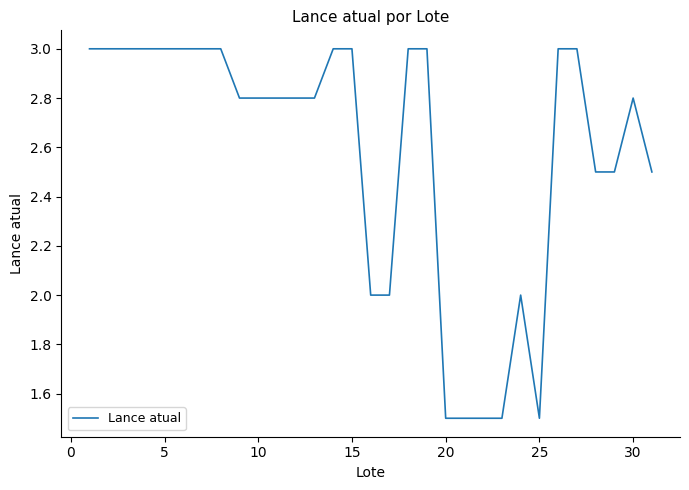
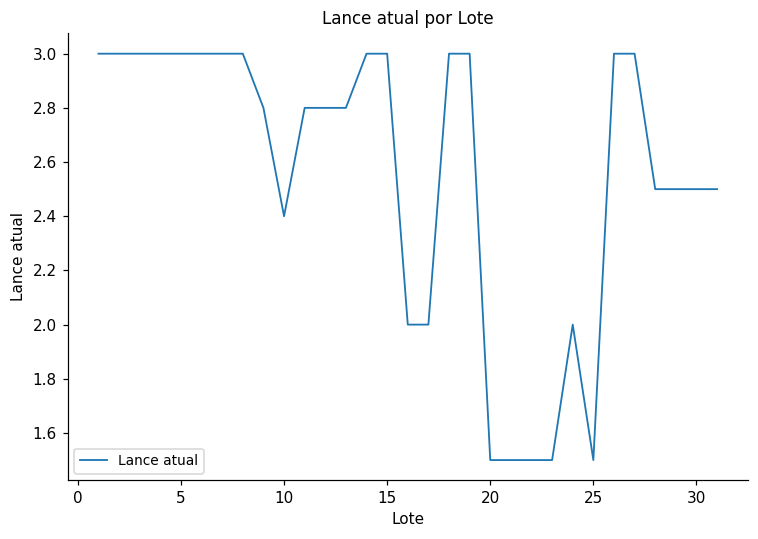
  {
    "5": 3.0,
-   "10": 2.8,
+   "10": 2.4,
    "15": 3.0,
    "20": 1.5,
    "25": 1.5,
-   "30": 2.8
+   "30": 2.5
  }
